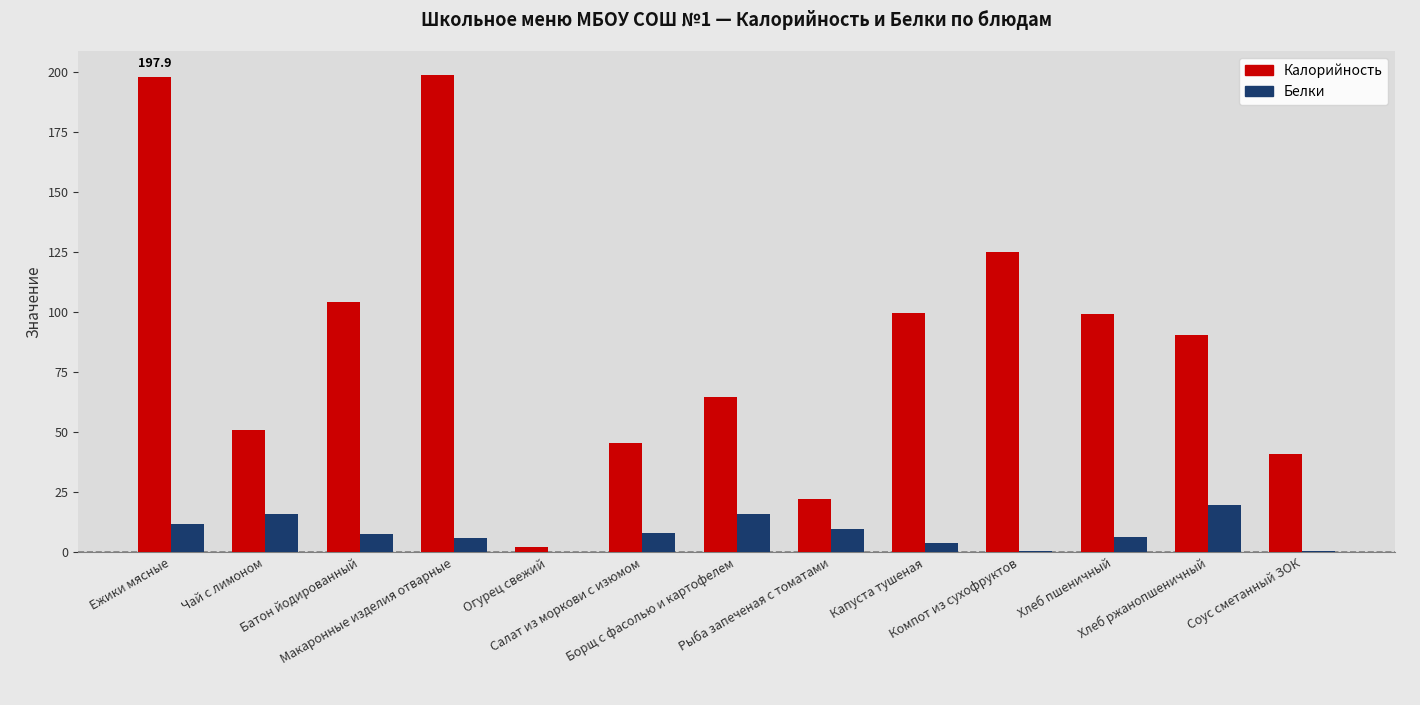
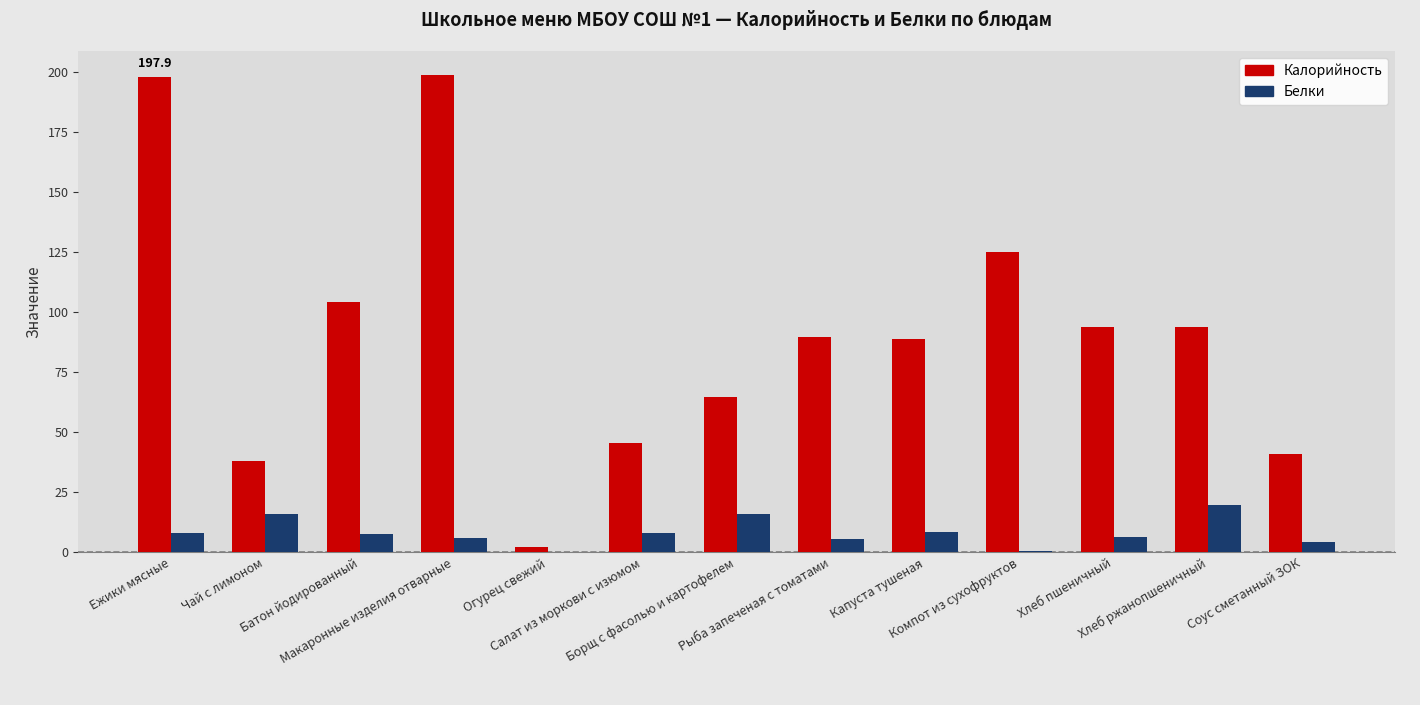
  {
    "Калорийность": {
-     "Чай с лимоном": 51,
+     "Чай с лимоном": 38,
      "Батон йодированный": 104,
      "Макаронные изделия отварные": 199,
      "Огурец свежий": 2,
      "Салат из моркови с изюмом": 46,
      "Борщ с фасолью и картофелем": 65,
-     "Рыба запеченая с томатами": 22,
-     "Капуста тушеная": 100,
+     "Рыба запеченая с томатами": 90,
+     "Капуста тушеная": 89,
      "Компот из сухофруктов": 125,
-     "Хлеб пшеничный": 99,
-     "Хлеб ржанопшеничный": 90,
+     "Хлеб пшеничный": 94,
+     "Хлеб ржанопшеничный": 94,
      "Соус сметанный ЗОК": 41
    },
    "Белки": {
-     "Ежики мясные": 12,
+     "Ежики мясные": 8,
      "Чай с лимоном": 16,
      "Батон йодированный": 8,
      "Макаронные изделия отварные": 6,
      "Салат из моркови с изюмом": 8,
      "Борщ с фасолью и картофелем": 16,
-     "Рыба запеченая с томатами": 10,
-     "Капуста тушеная": 4,
+     "Рыба запеченая с томатами": 5,
+     "Капуста тушеная": 8,
      "Хлеб пшеничный": 7,
      "Хлеб ржанопшеничный": 20,
-     "Соус сметанный ЗОК": 1
+     "Соус сметанный ЗОК": 4
    }
  }
